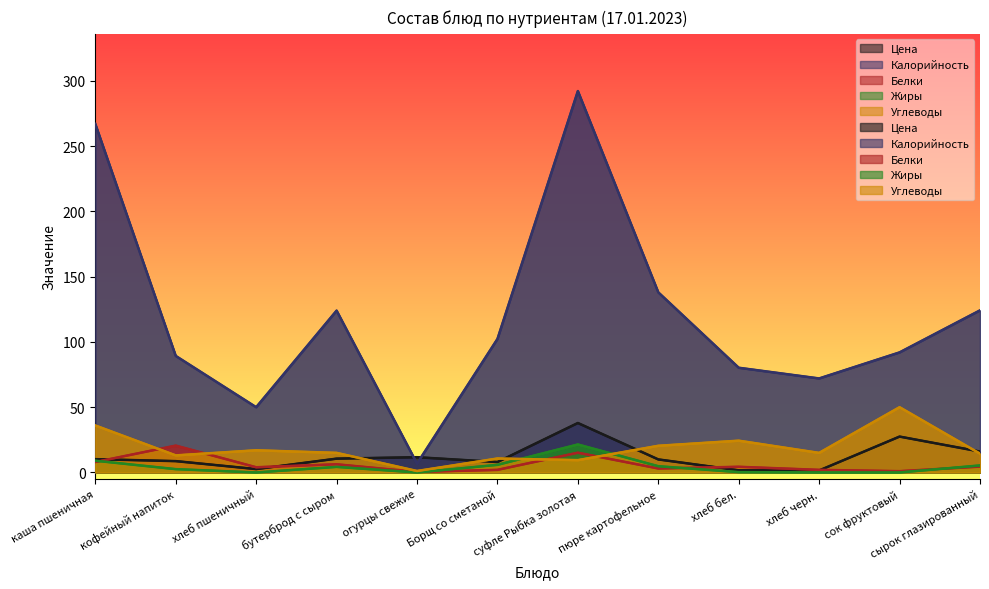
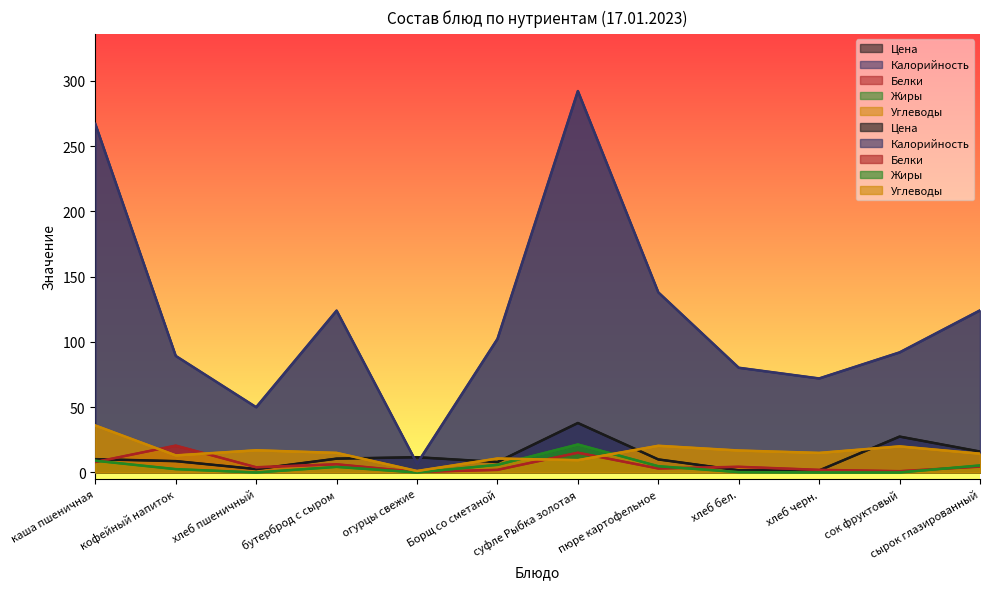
  {
    "Цена": {
      "кофейный напиток": 9,
      "бутерброд с сыром": 11,
      "огурцы свежие": 12,
      "Борщ со сметаной": 8,
      "суфле Рыбка золотая": 38,
      "пюре картофельное": 10,
      "сок фруктовый": 28
    },
    "Калорийность": {
      "каша пшеничная": 267,
      "кофейный напиток": 89,
      "хлеб пшеничный": 50,
      "бутерброд с сыром": 124,
      "огурцы свежие": 7,
      "Борщ со сметаной": 102,
      "суфле Рыбка золотая": 292,
      "пюре картофельное": 138,
      "хлеб бел.": 80,
      "хлеб черн.": 72,
      "сок фруктовый": 92,
      "сырок глазированный": 124
    },
    "Белки": {
      "кофейный напиток": 21,
      "бутерброд с сыром": 6,
      "Борщ со сметаной": 2,
      "суфле Рыбка золотая": 15,
      "хлеб бел.": 4
    },
    "Жиры": {
      "кофейный напиток": 3,
      "хлеб пшеничный": 0,
      "бутерброд с сыром": 4,
      "Борщ со сметаной": 6,
      "суфле Рыбка золотая": 21
    },
    "Углеводы": {
      "каша пшеничная": 36,
      "кофейный напиток": 13,
      "хлеб пшеничный": 17,
      "бутерброд с сыром": 15,
      "Борщ со сметаной": 11,
      "суфле Рыбка золотая": 9,
      "пюре картофельное": 20,
-     "хлеб бел.": 24,
+     "хлеб бел.": 17,
      "хлеб черн.": 15,
-     "сок фруктовый": 50
+     "сок фруктовый": 20
    }
  }
